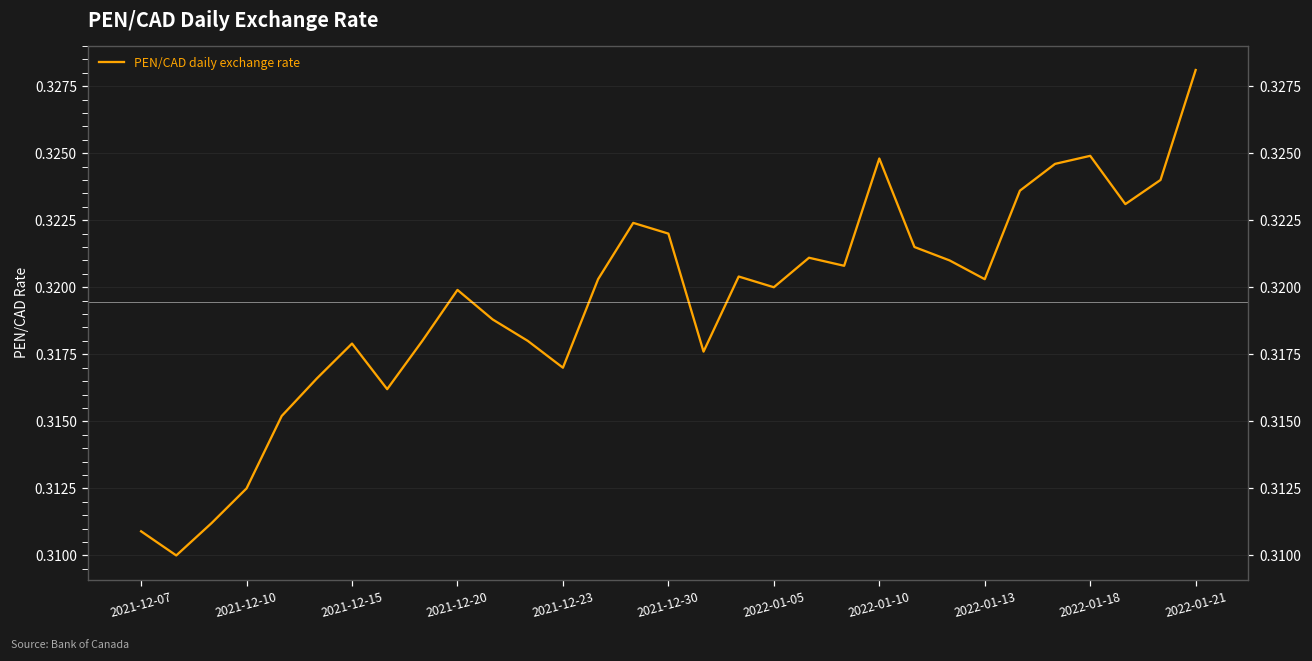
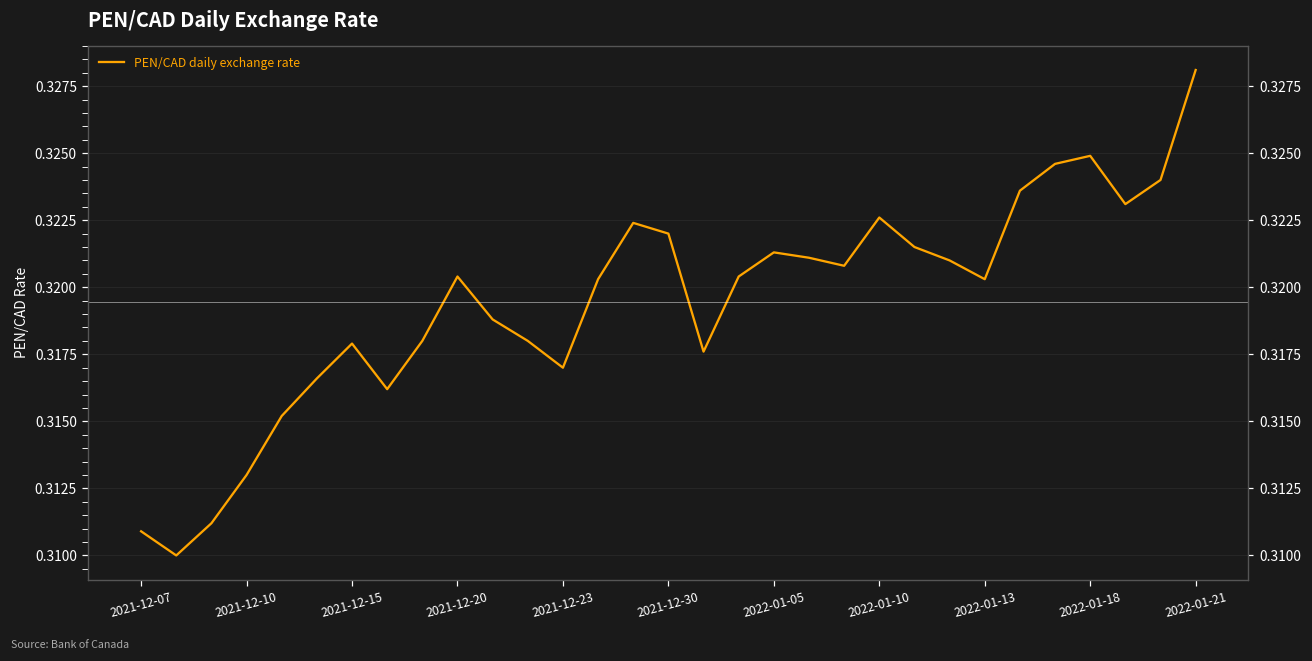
  {
    "2021-12-07": 0.3109,
-   "2021-12-10": 0.3125,
+   "2021-12-10": 0.3130,
    "2021-12-15": 0.3179,
-   "2021-12-20": 0.3199,
+   "2021-12-20": 0.3204,
    "2021-12-23": 0.3170,
    "2021-12-30": 0.3220,
-   "2022-01-05": 0.3200,
-   "2022-01-10": 0.3248,
+   "2022-01-05": 0.3213,
+   "2022-01-10": 0.3226,
    "2022-01-13": 0.3203,
    "2022-01-18": 0.3249,
    "2022-01-21": 0.3281
  }
